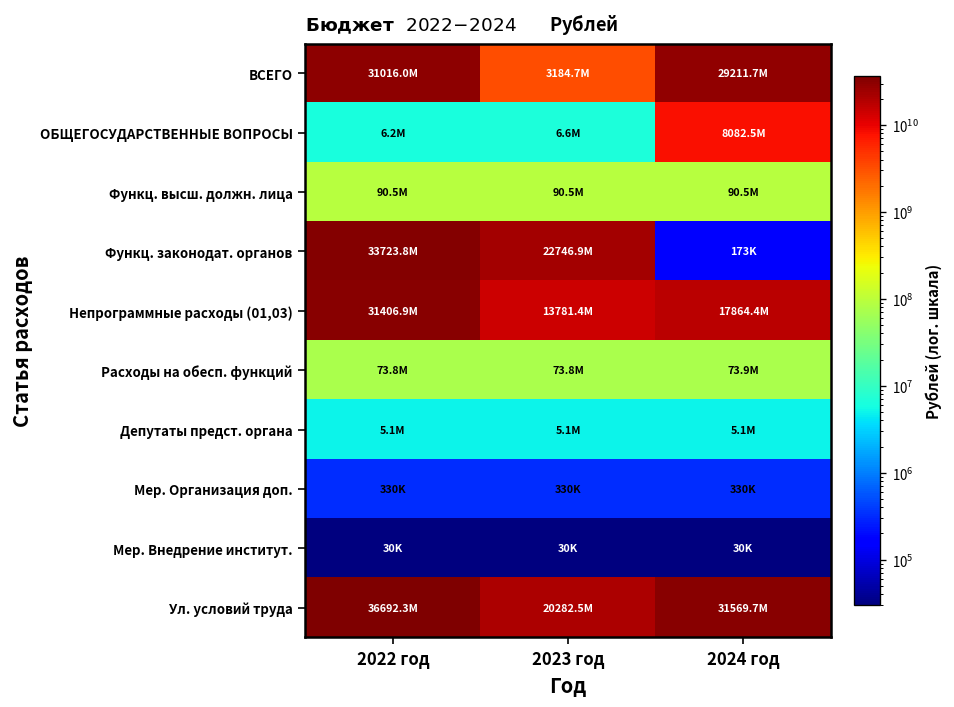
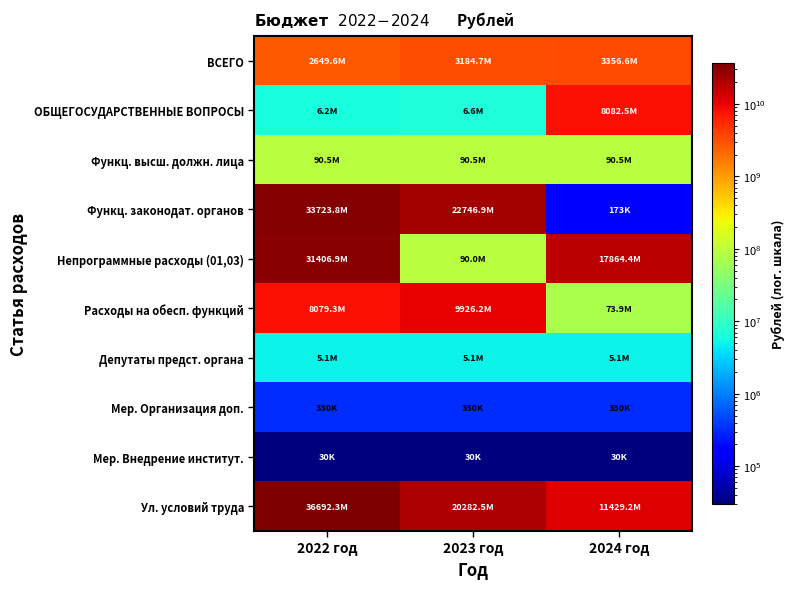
  {
    "ВСЕГО": {
-     "2022 год": "31016.0M",
+     "2022 год": "2649.6M",
      "2023 год": "3184.7M",
-     "2024 год": "29211.7M"
+     "2024 год": "3356.6M"
    },
    "ОБЩЕГОСУДАРСТВЕННЫЕ ВОПРОСЫ": {
      "2022 год": "6.2M",
      "2023 год": "6.6M",
      "2024 год": "8082.5M"
    },
    "Функц. высш. должн. лица": {
      "2022 год": "90.5M",
      "2023 год": "90.5M",
      "2024 год": "90.5M"
    },
    "Функц. законодат. органов": {
      "2022 год": "33723.8M",
      "2023 год": "22746.9M",
      "2024 год": "173K"
    },
    "Непрограммные расходы (01,03)": {
      "2022 год": "31406.9M",
-     "2023 год": "13781.4M",
+     "2023 год": "90.0M",
      "2024 год": "17864.4M"
    },
    "Расходы на обесп. функций": {
-     "2022 год": "73.8M",
-     "2023 год": "73.8M",
+     "2022 год": "8079.3M",
+     "2023 год": "9926.2M",
      "2024 год": "73.9M"
    },
    "Депутаты предст. органа": {
      "2022 год": "5.1M",
      "2023 год": "5.1M",
      "2024 год": "5.1M"
    },
    "Мер. Организация доп.": {
      "2022 год": "330K",
      "2023 год": "330K",
      "2024 год": "330K"
    },
    "Мер. Внедрение институт.": {
      "2022 год": "30K",
      "2023 год": "30K",
      "2024 год": "30K"
    },
    "Ул. условий труда": {
      "2022 год": "36692.3M",
      "2023 год": "20282.5M",
-     "2024 год": "31569.7M"
+     "2024 год": "11429.2M"
    }
  }
